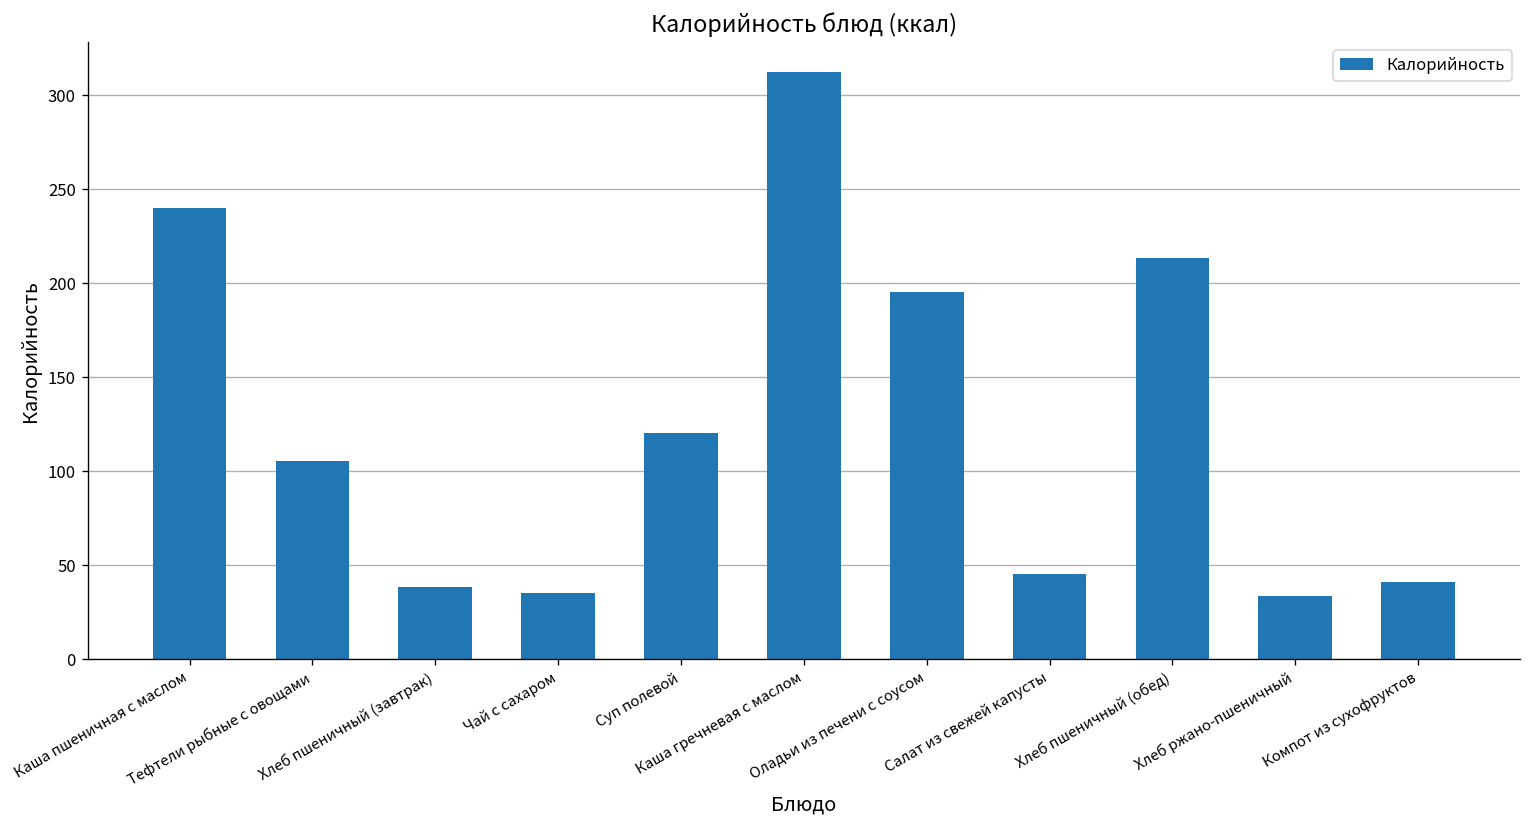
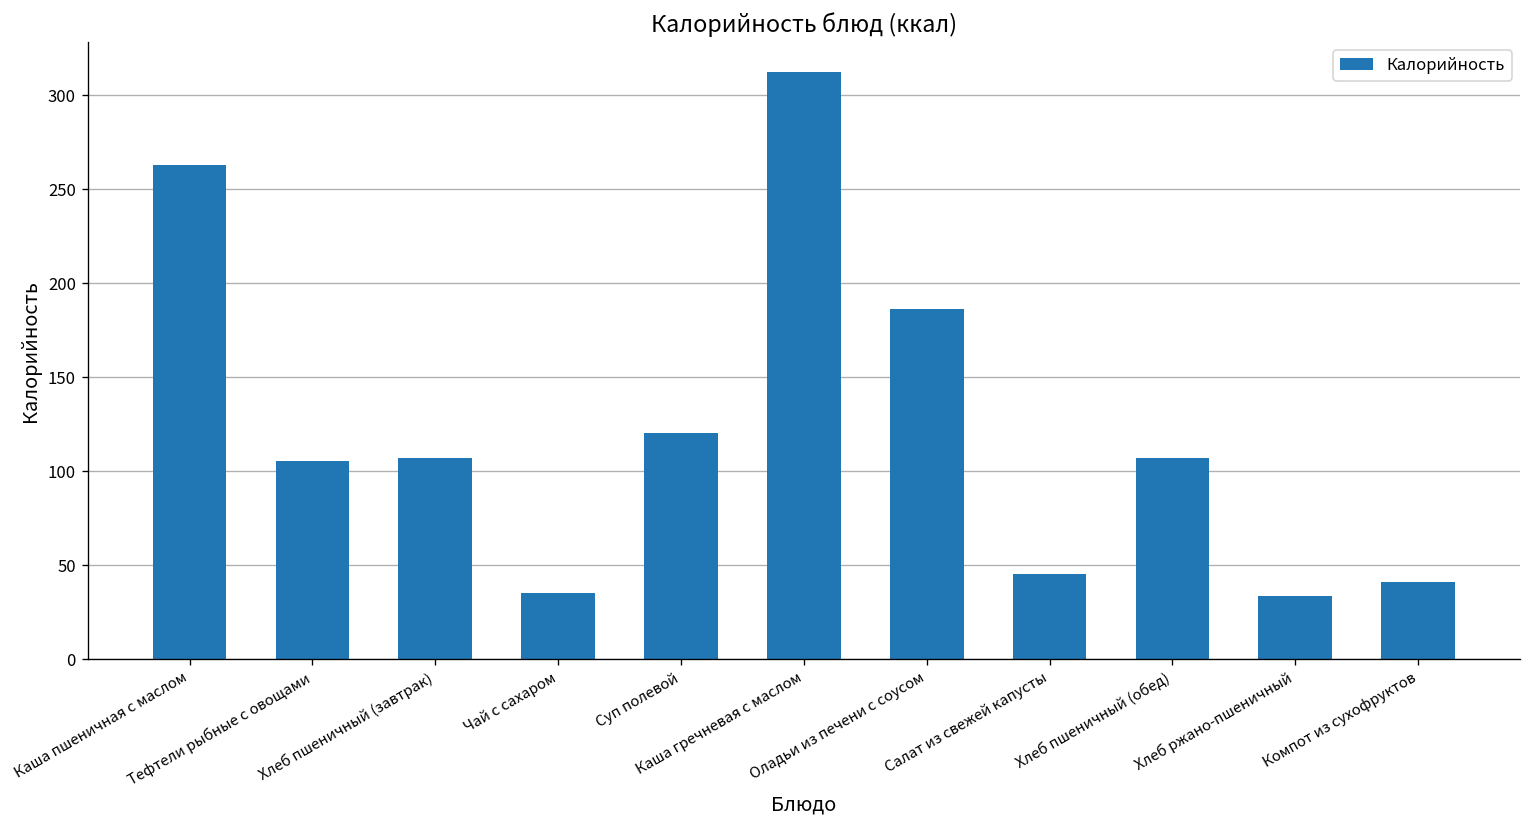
  {
-   "Каша пшеничная с маслом": 240,
+   "Каша пшеничная с маслом": 263,
    "Тефтели рыбные с овощами": 105,
-   "Хлеб пшеничный (завтрак)": 38,
+   "Хлеб пшеничный (завтрак)": 107,
    "Чай с сахаром": 35,
    "Суп полевой": 120,
    "Каша гречневая с маслом": 313,
-   "Оладьи из печени с соусом": 195,
+   "Оладьи из печени с соусом": 187,
    "Салат из свежей капусты": 46,
-   "Хлеб пшеничный (обед)": 213,
+   "Хлеб пшеничный (обед)": 107,
    "Хлеб ржано-пшеничный": 33,
    "Компот из сухофруктов": 41
  }
